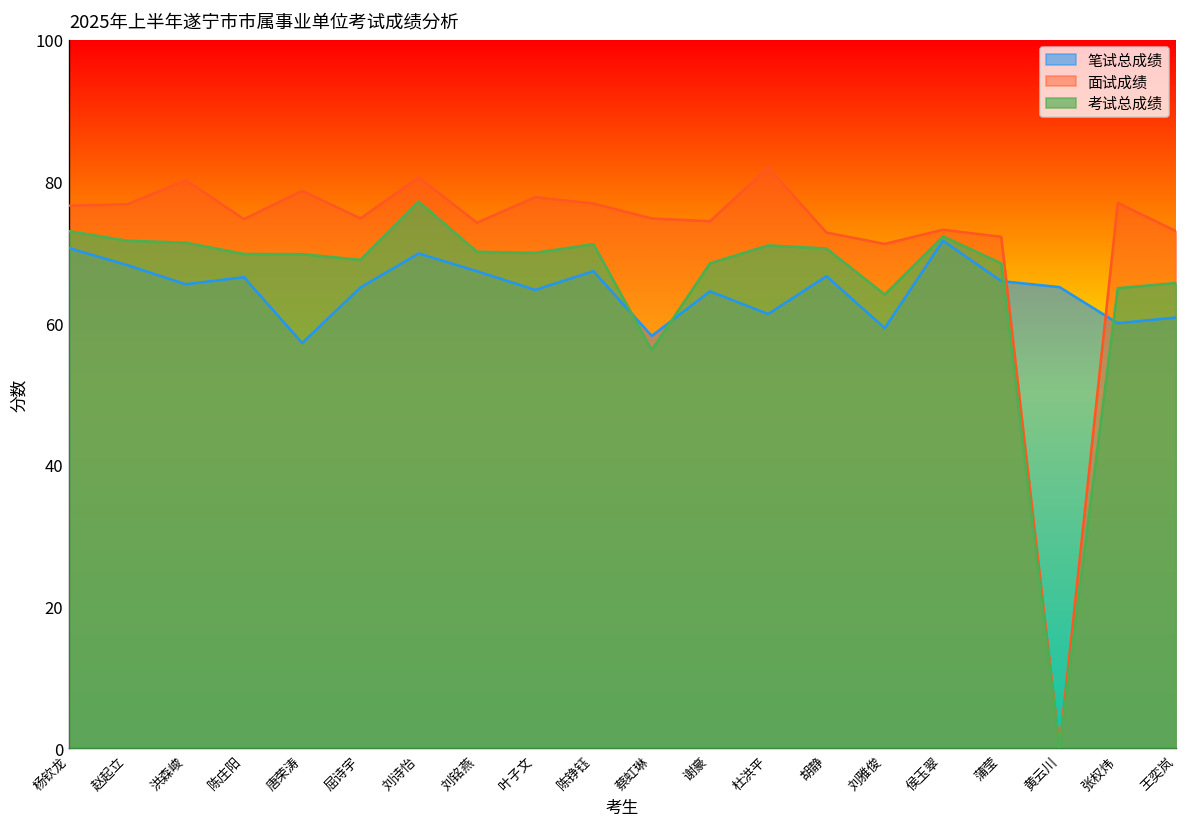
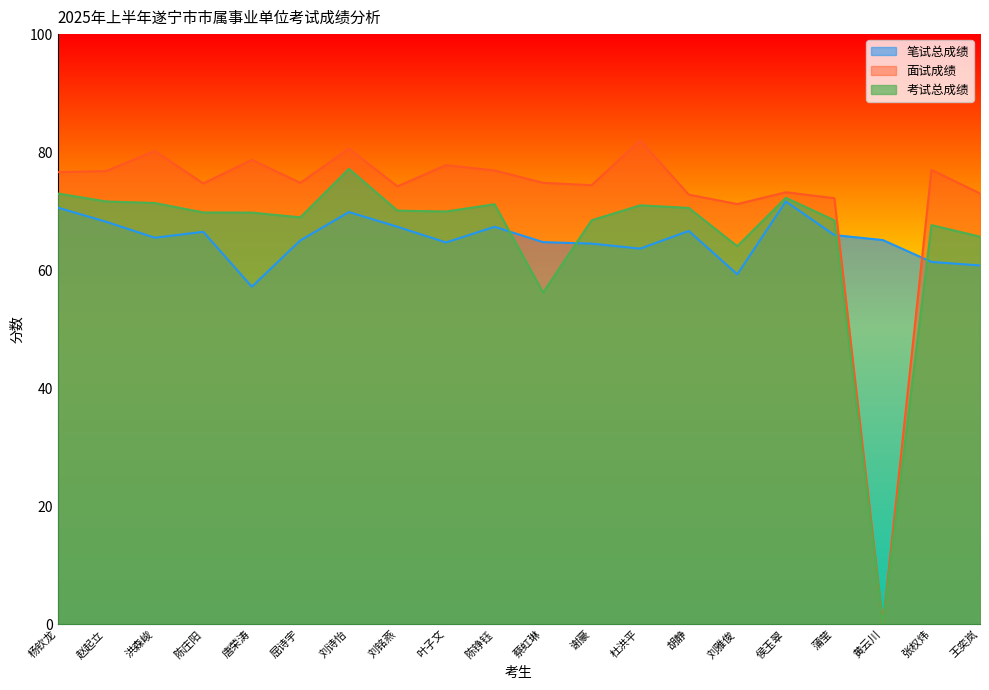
  {
    "笔试总成绩": {
      "杨钦龙": 71,
      "赵起立": 68,
      "洪森峻": 66,
      "陈庄阳": 67,
      "唐荣涛": 57,
      "屈诗宇": 65,
      "刘诗怡": 70,
      "刘铭燕": 67,
      "叶子文": 65,
      "陈铮钰": 67,
-     "蔡虹琳": 58,
+     "蔡虹琳": 65,
      "谢豪": 65,
-     "杜洪平": 61,
+     "杜洪平": 64,
      "胡静": 67,
      "刘雅俊": 59,
      "侯玉翠": 72,
      "蒲莹": 66,
      "黄云川": 65,
-     "张权炜": 60,
+     "张权炜": 61,
      "王奕岚": 61
    },
    "面试成绩": {
      "杨钦龙": 77,
      "赵起立": 77,
      "洪森峻": 80,
      "陈庄阳": 75,
      "唐荣涛": 79,
      "屈诗宇": 75,
      "刘诗怡": 81,
      "刘铭燕": 74,
      "叶子文": 78,
      "陈铮钰": 77,
      "蔡虹琳": 75,
      "谢豪": 74,
      "杜洪平": 82,
      "胡静": 73,
      "刘雅俊": 71,
      "侯玉翠": 73,
      "蒲莹": 72,
      "张权炜": 77,
      "王奕岚": 73
    },
    "考试总成绩": {
      "杨钦龙": 73,
      "赵起立": 72,
      "洪森峻": 71,
      "陈庄阳": 70,
      "唐荣涛": 70,
      "屈诗宇": 69,
      "刘诗怡": 77,
      "刘铭燕": 70,
      "叶子文": 70,
      "陈铮钰": 71,
      "蔡虹琳": 56,
      "谢豪": 68,
      "杜洪平": 71,
      "胡静": 71,
      "刘雅俊": 64,
      "侯玉翠": 72,
      "蒲莹": 68,
-     "张权炜": 65,
+     "张权炜": 68,
      "王奕岚": 66
    }
  }
